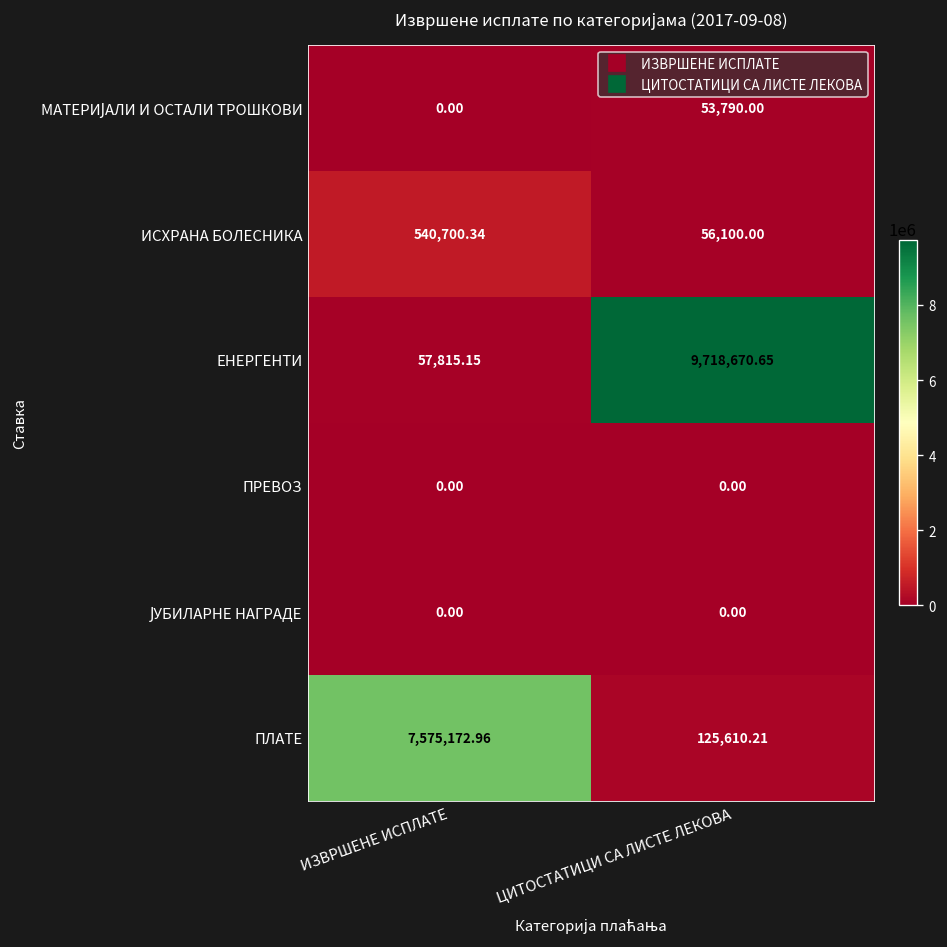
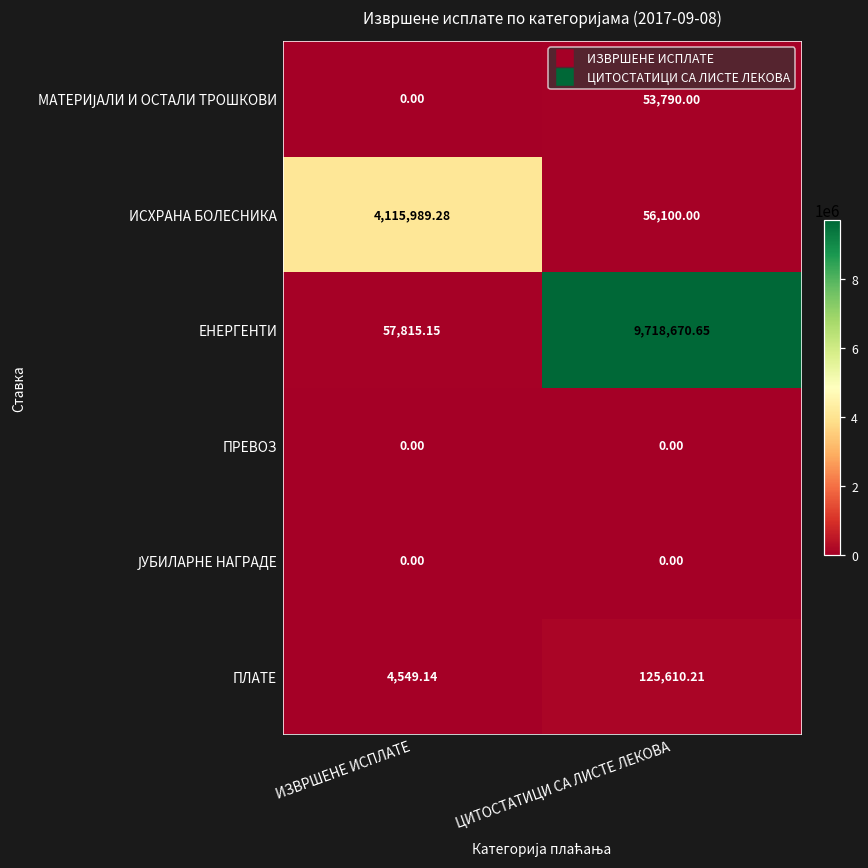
  {
    "МАТЕРИЈАЛИ И ОСТАЛИ ТРОШКОВИ": {
      "ИЗВРШЕНЕ ИСПЛАТЕ": "0.00",
      "ЦИТОСТАТИЦИ СА ЛИСТЕ ЛЕКОВА": "53,790.00"
    },
    "ИСХРАНА БОЛЕСНИКА": {
-     "ИЗВРШЕНЕ ИСПЛАТЕ": "540,700.34",
+     "ИЗВРШЕНЕ ИСПЛАТЕ": "4,115,989.28",
      "ЦИТОСТАТИЦИ СА ЛИСТЕ ЛЕКОВА": "56,100.00"
    },
    "ЕНЕРГЕНТИ": {
      "ИЗВРШЕНЕ ИСПЛАТЕ": "57,815.15",
      "ЦИТОСТАТИЦИ СА ЛИСТЕ ЛЕКОВА": "9,718,670.65"
    },
    "ПРЕВОЗ": {
      "ИЗВРШЕНЕ ИСПЛАТЕ": "0.00",
      "ЦИТОСТАТИЦИ СА ЛИСТЕ ЛЕКОВА": "0.00"
    },
    "ЈУБИЛАРНЕ НАГРАДЕ": {
      "ИЗВРШЕНЕ ИСПЛАТЕ": "0.00",
      "ЦИТОСТАТИЦИ СА ЛИСТЕ ЛЕКОВА": "0.00"
    },
    "ПЛАТЕ": {
-     "ИЗВРШЕНЕ ИСПЛАТЕ": "7,575,172.96",
+     "ИЗВРШЕНЕ ИСПЛАТЕ": "4,549.14",
      "ЦИТОСТАТИЦИ СА ЛИСТЕ ЛЕКОВА": "125,610.21"
    }
  }
